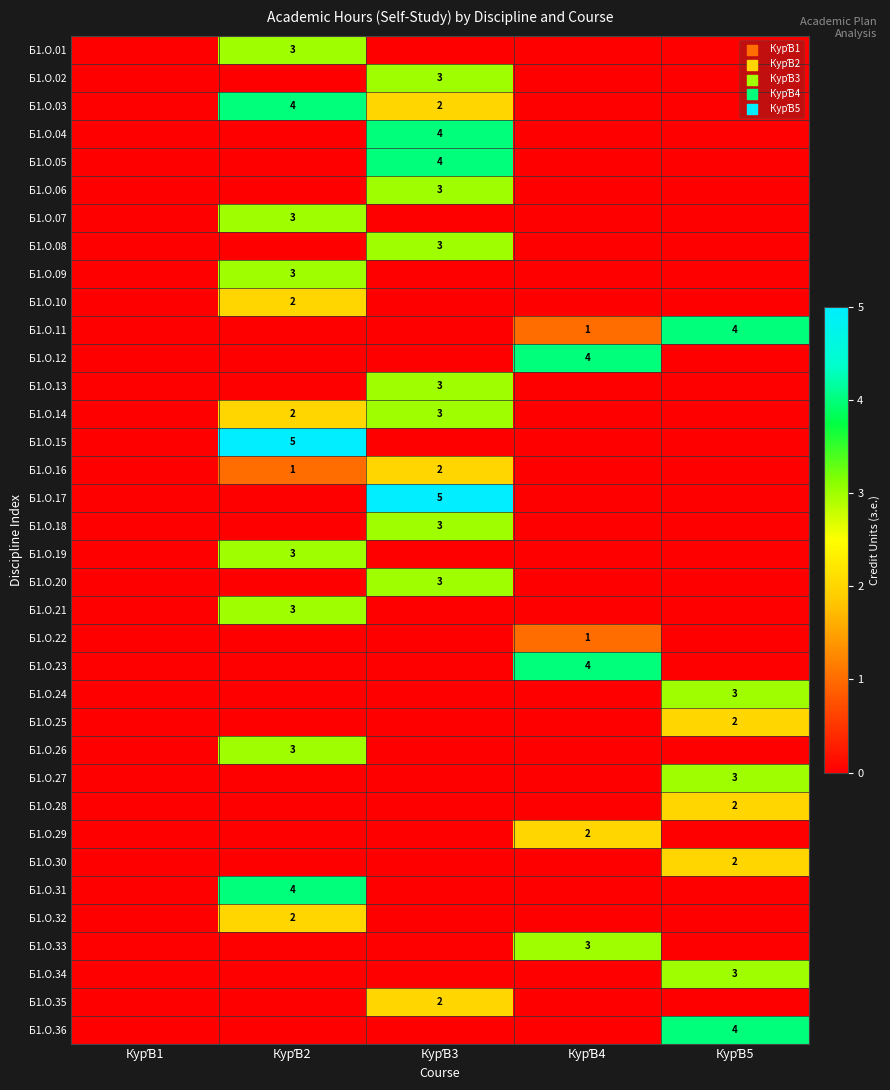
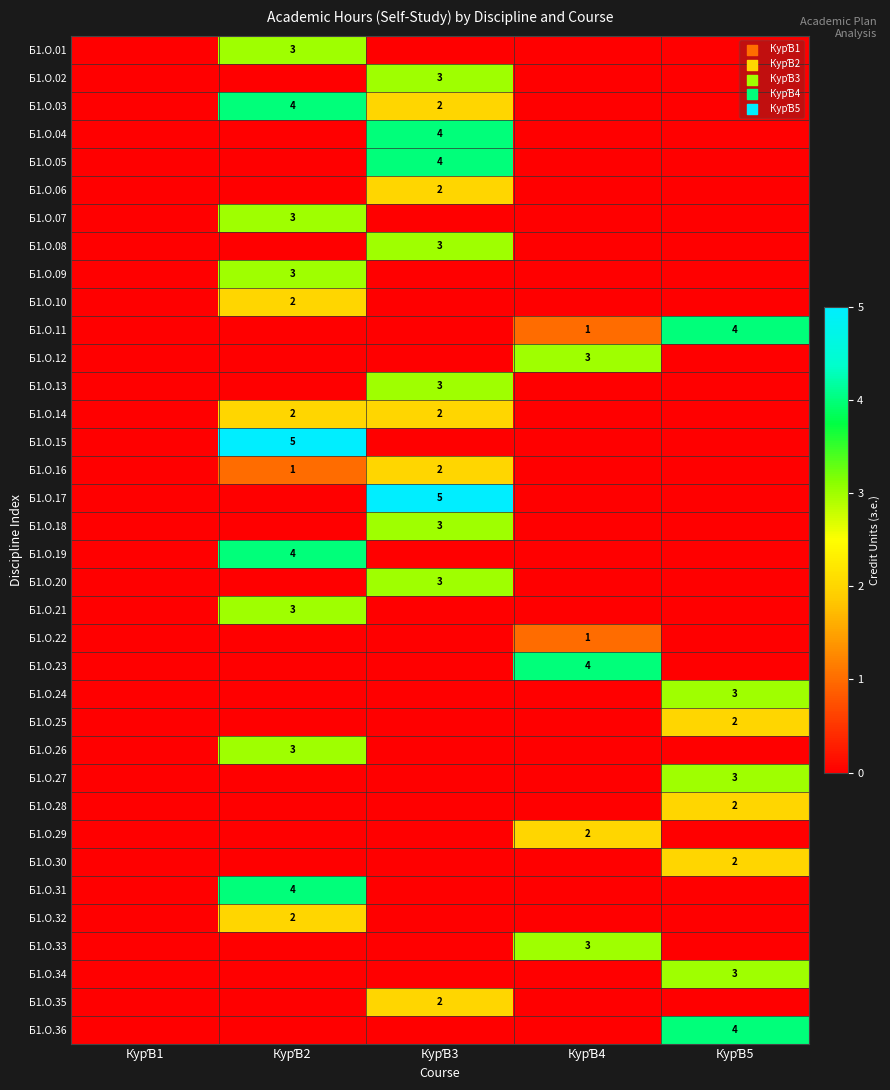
  {
    "Б1.О.01": {
      "КурƁ2": 3
    },
    "Б1.О.02": {
      "КурƁ3": 3
    },
    "Б1.О.03": {
      "КурƁ2": 4,
      "КурƁ3": 2
    },
    "Б1.О.04": {
      "КурƁ3": 4
    },
    "Б1.О.05": {
      "КурƁ3": 4
    },
    "Б1.О.06": {
-     "КурƁ3": 3
+     "КурƁ3": 2
    },
    "Б1.О.07": {
      "КурƁ2": 3
    },
    "Б1.О.08": {
      "КурƁ3": 3
    },
    "Б1.О.09": {
      "КурƁ2": 3
    },
    "Б1.О.10": {
      "КурƁ2": 2
    },
    "Б1.О.11": {
      "КурƁ4": 1,
      "КурƁ5": 4
    },
    "Б1.О.12": {
-     "КурƁ4": 4
+     "КурƁ4": 3
    },
    "Б1.О.13": {
      "КурƁ3": 3
    },
    "Б1.О.14": {
      "КурƁ2": 2,
-     "КурƁ3": 3
+     "КурƁ3": 2
    },
    "Б1.О.15": {
      "КурƁ2": 5
    },
    "Б1.О.16": {
      "КурƁ2": 1,
      "КурƁ3": 2
    },
    "Б1.О.17": {
      "КурƁ3": 5
    },
    "Б1.О.18": {
      "КурƁ3": 3
    },
    "Б1.О.19": {
-     "КурƁ2": 3
+     "КурƁ2": 4
    },
    "Б1.О.20": {
      "КурƁ3": 3
    },
    "Б1.О.21": {
      "КурƁ2": 3
    },
    "Б1.О.22": {
      "КурƁ4": 1
    },
    "Б1.О.23": {
      "КурƁ4": 4
    },
    "Б1.О.24": {
      "КурƁ5": 3
    },
    "Б1.О.25": {
      "КурƁ5": 2
    },
    "Б1.О.26": {
      "КурƁ2": 3
    },
    "Б1.О.27": {
      "КурƁ5": 3
    },
    "Б1.О.28": {
      "КурƁ5": 2
    },
    "Б1.О.29": {
      "КурƁ4": 2
    },
    "Б1.О.30": {
      "КурƁ5": 2
    },
    "Б1.О.31": {
      "КурƁ2": 4
    },
    "Б1.О.32": {
      "КурƁ2": 2
    },
    "Б1.О.33": {
      "КурƁ4": 3
    },
    "Б1.О.34": {
      "КурƁ5": 3
    },
    "Б1.О.35": {
      "КурƁ3": 2
    },
    "Б1.О.36": {
      "КурƁ5": 4
    }
  }
